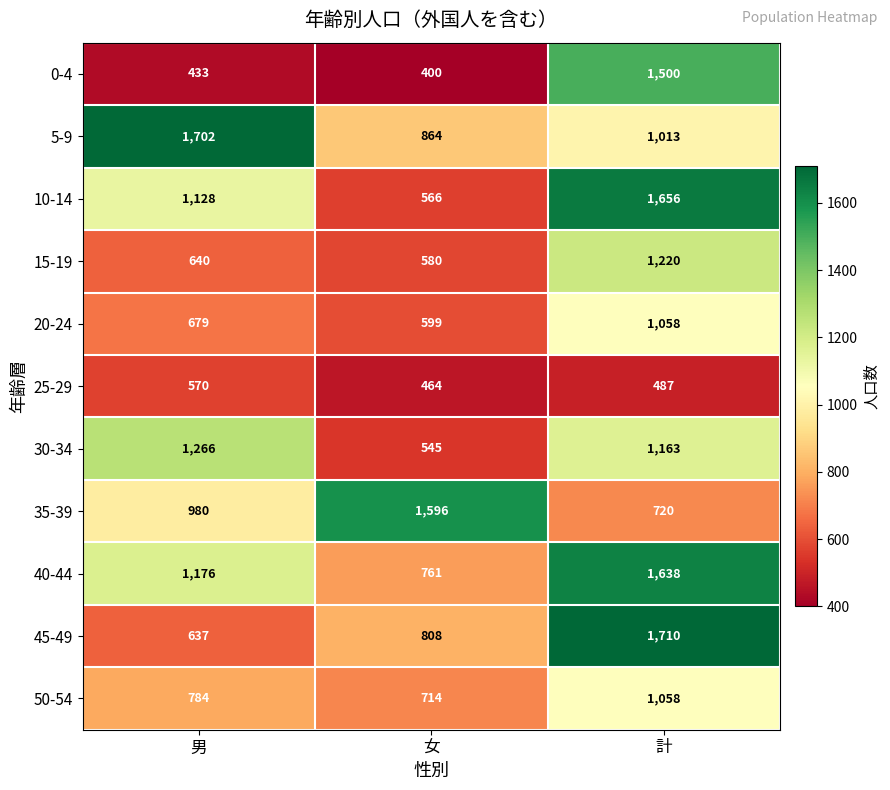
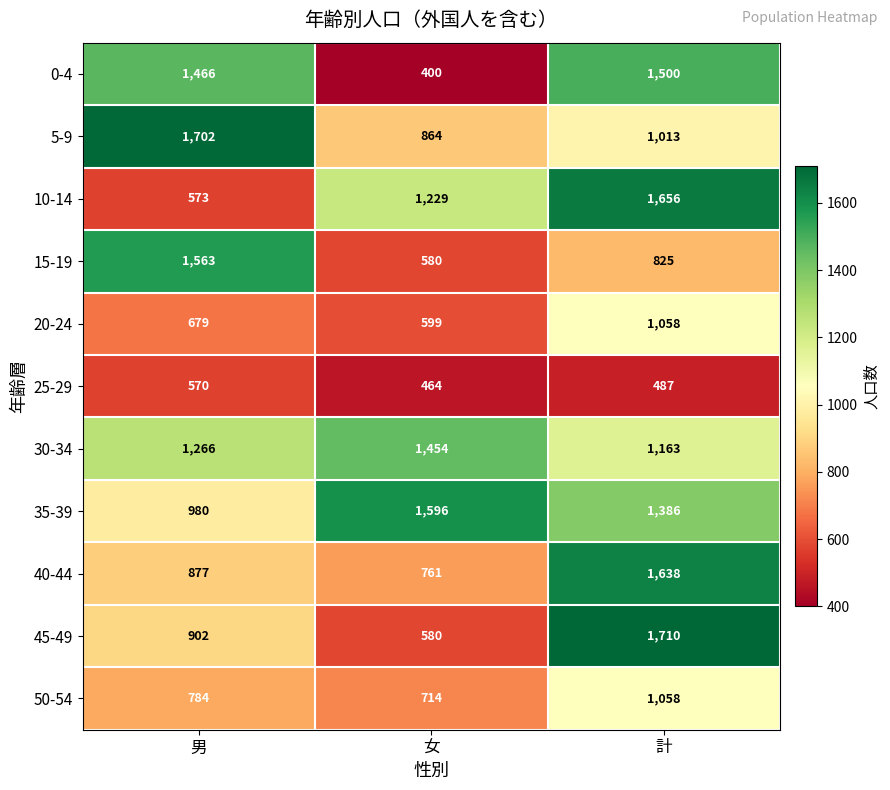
  {
    "0-4": {
-     "男": "433",
+     "男": "1,466",
      "女": "400",
      "計": "1,500"
    },
    "5-9": {
      "男": "1,702",
      "女": "864",
      "計": "1,013"
    },
    "10-14": {
-     "男": "1,128",
-     "女": "566",
+     "男": "573",
+     "女": "1,229",
      "計": "1,656"
    },
    "15-19": {
-     "男": "640",
+     "男": "1,563",
      "女": "580",
-     "計": "1,220"
+     "計": "825"
    },
    "20-24": {
      "男": "679",
      "女": "599",
      "計": "1,058"
    },
    "25-29": {
      "男": "570",
      "女": "464",
      "計": "487"
    },
    "30-34": {
      "男": "1,266",
-     "女": "545",
+     "女": "1,454",
      "計": "1,163"
    },
    "35-39": {
      "男": "980",
      "女": "1,596",
-     "計": "720"
+     "計": "1,386"
    },
    "40-44": {
-     "男": "1,176",
+     "男": "877",
      "女": "761",
      "計": "1,638"
    },
    "45-49": {
-     "男": "637",
-     "女": "808",
+     "男": "902",
+     "女": "580",
      "計": "1,710"
    },
    "50-54": {
      "男": "784",
      "女": "714",
      "計": "1,058"
    }
  }
